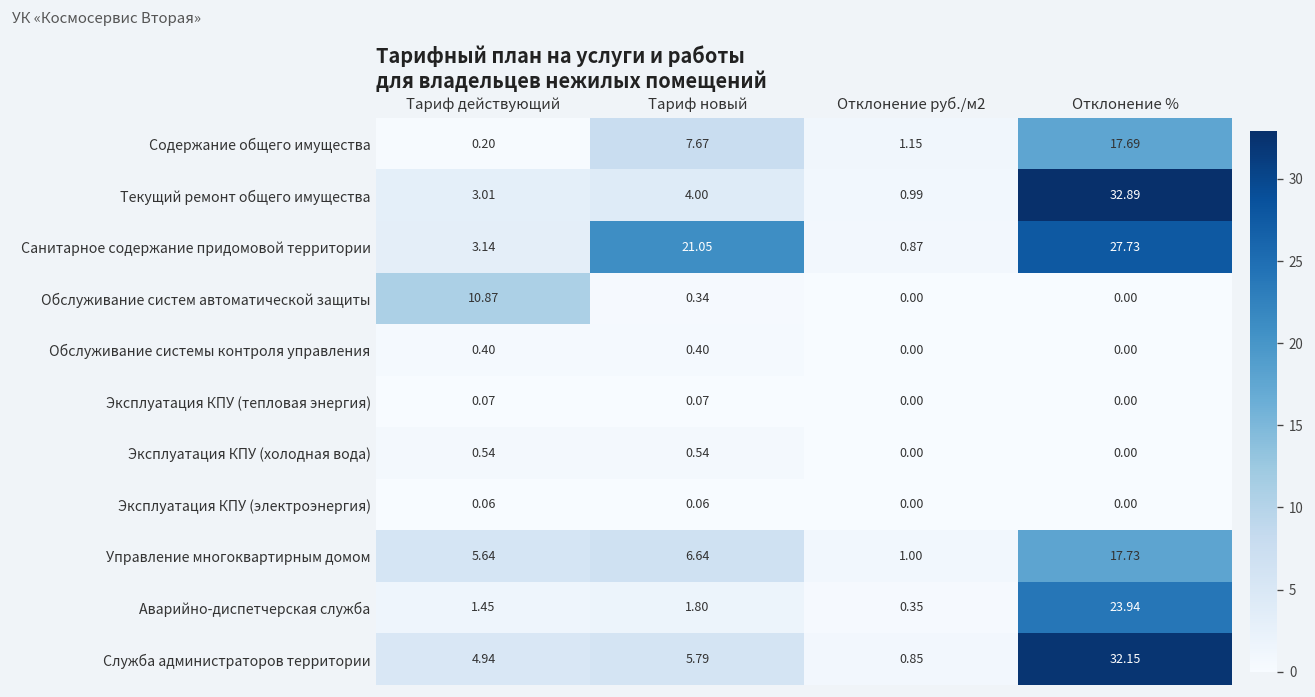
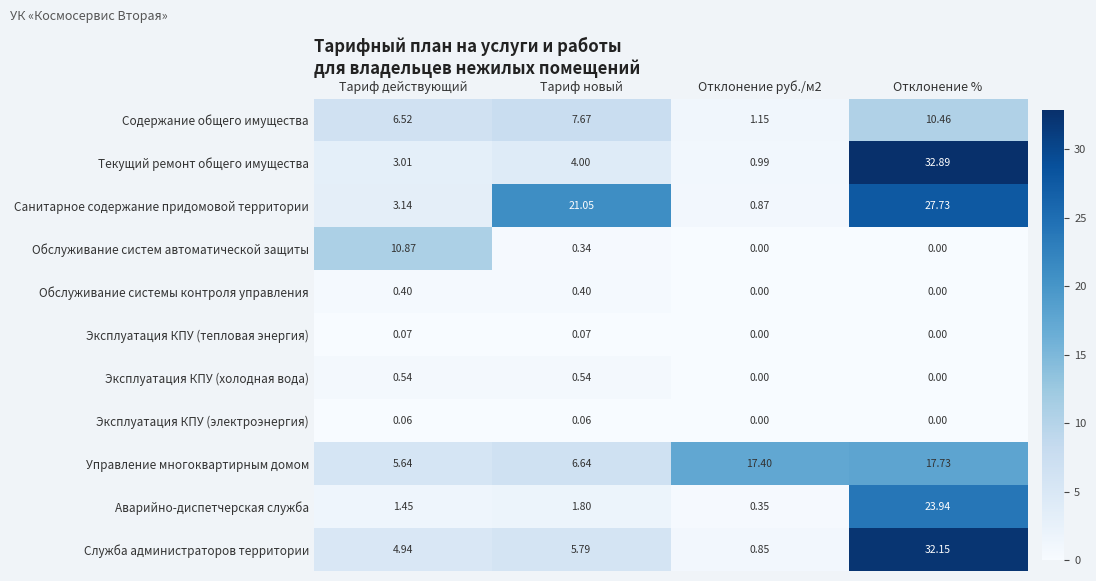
  {
    "Содержание общего имущества": {
-     "Тариф действующий": 0.20,
+     "Тариф действующий": 6.52,
      "Тариф новый": 7.67,
      "Отклонение руб./м2": 1.15,
-     "Отклонение %": 17.69
+     "Отклонение %": 10.46
    },
    "Текущий ремонт общего имущества": {
      "Тариф действующий": 3.01,
      "Тариф новый": 4.00,
      "Отклонение руб./м2": 0.99,
      "Отклонение %": 32.89
    },
    "Санитарное содержание придомовой территории": {
      "Тариф действующий": 3.14,
      "Тариф новый": 21.05,
      "Отклонение руб./м2": 0.87,
      "Отклонение %": 27.73
    },
    "Обслуживание систем автоматической защиты": {
      "Тариф действующий": 10.87,
      "Тариф новый": 0.34,
      "Отклонение руб./м2": 0.00,
      "Отклонение %": 0.00
    },
    "Обслуживание системы контроля управления": {
      "Тариф действующий": 0.40,
      "Тариф новый": 0.40,
      "Отклонение руб./м2": 0.00,
      "Отклонение %": 0.00
    },
    "Эксплуатация КПУ (тепловая энергия)": {
      "Тариф действующий": 0.07,
      "Тариф новый": 0.07,
      "Отклонение руб./м2": 0.00,
      "Отклонение %": 0.00
    },
    "Эксплуатация КПУ (холодная вода)": {
      "Тариф действующий": 0.54,
      "Тариф новый": 0.54,
      "Отклонение руб./м2": 0.00,
      "Отклонение %": 0.00
    },
    "Эксплуатация КПУ (электроэнергия)": {
      "Тариф действующий": 0.06,
      "Тариф новый": 0.06,
      "Отклонение руб./м2": 0.00,
      "Отклонение %": 0.00
    },
    "Управление многоквартирным домом": {
      "Тариф действующий": 5.64,
      "Тариф новый": 6.64,
-     "Отклонение руб./м2": 1.00,
+     "Отклонение руб./м2": 17.40,
      "Отклонение %": 17.73
    },
    "Аварийно-диспетчерская служба": {
      "Тариф действующий": 1.45,
      "Тариф новый": 1.80,
      "Отклонение руб./м2": 0.35,
      "Отклонение %": 23.94
    },
    "Служба администраторов территории": {
      "Тариф действующий": 4.94,
      "Тариф новый": 5.79,
      "Отклонение руб./м2": 0.85,
      "Отклонение %": 32.15
    }
  }
